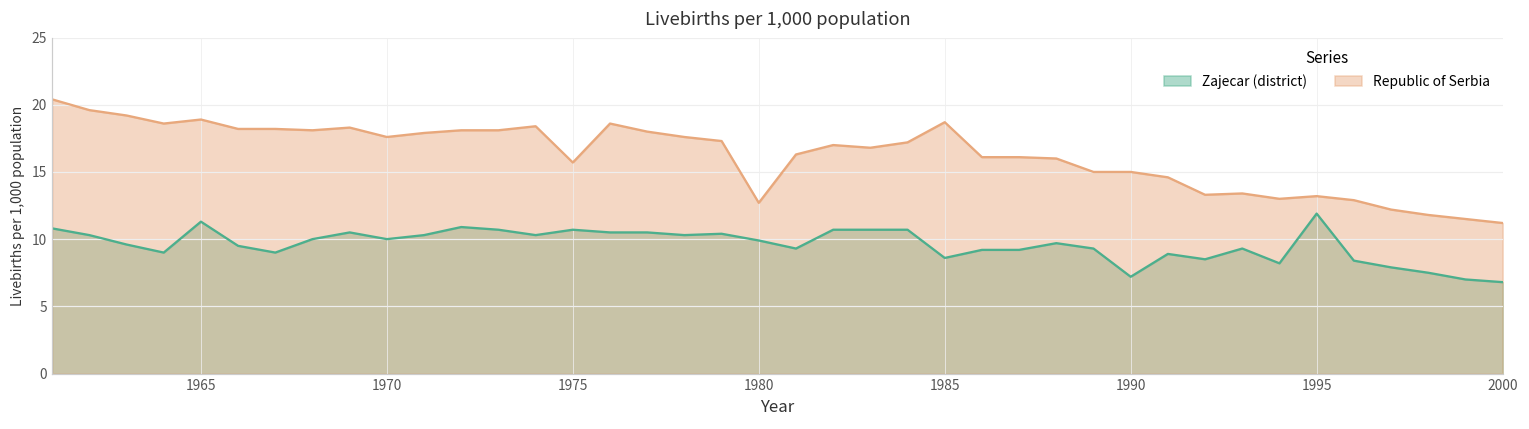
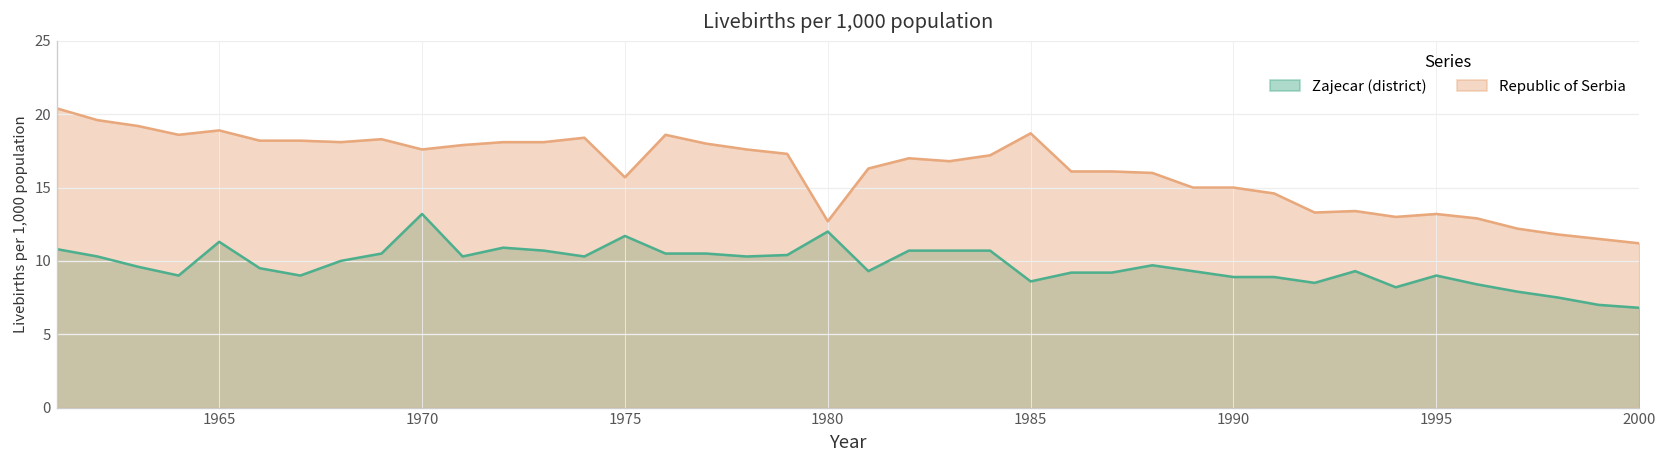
  {
    "Zajecar (district)": {
      "1965": 11.3,
-     "1970": 10.0,
-     "1975": 10.7,
-     "1980": 9.9,
+     "1970": 13.2,
+     "1975": 11.7,
+     "1980": 12.0,
      "1985": 8.6,
-     "1990": 7.2,
-     "1995": 11.9,
+     "1990": 8.9,
+     "1995": 9.0,
      "2000": 6.8
    },
    "Republic of Serbia": {
      "1965": 18.9,
      "1970": 17.6,
      "1975": 15.7,
      "1980": 12.7,
      "1985": 18.7,
      "1990": 15.0,
      "1995": 13.2,
      "2000": 11.2
    }
  }
